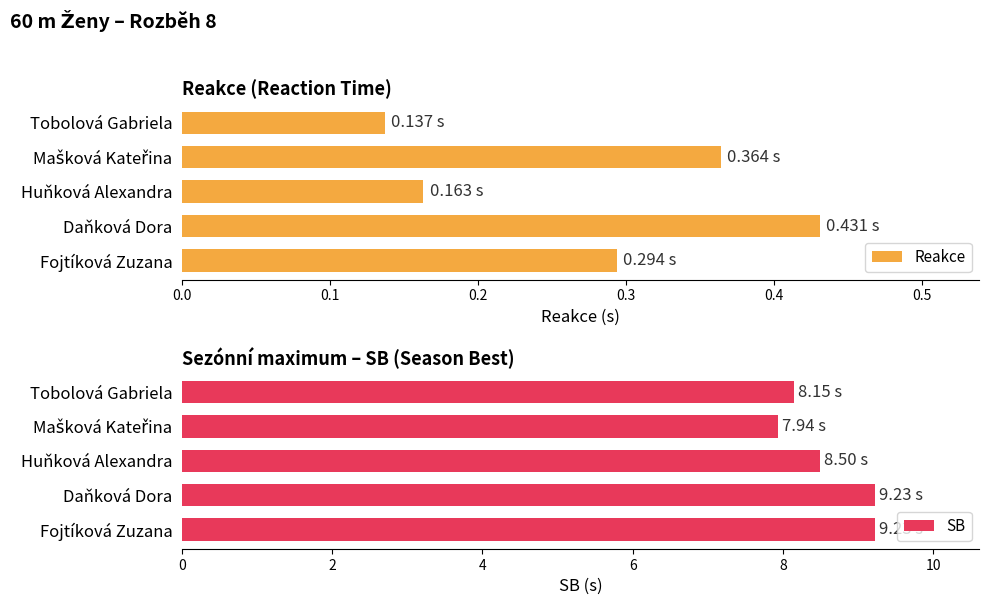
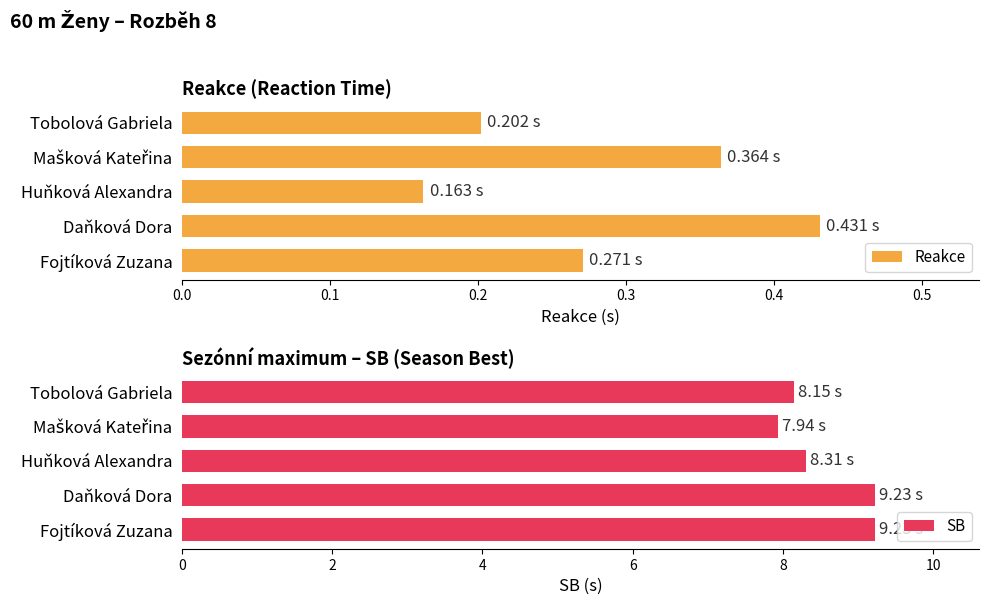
  {
    "Reakce (Reaction Time)": {
-     "Tobolová Gabriela": 0.137,
+     "Tobolová Gabriela": 0.202,
      "Mašková Kateřina": 0.364,
      "Huňková Alexandra": 0.163,
      "Daňková Dora": 0.431,
-     "Fojtíková Zuzana": 0.294
+     "Fojtíková Zuzana": 0.271
    },
    "Sezónní maximum – SB (Season Best)": {
      "Tobolová Gabriela": 8.15,
      "Mašková Kateřina": 7.94,
-     "Huňková Alexandra": 8.50,
+     "Huňková Alexandra": 8.31,
      "Daňková Dora": 9.23
    }
  }
